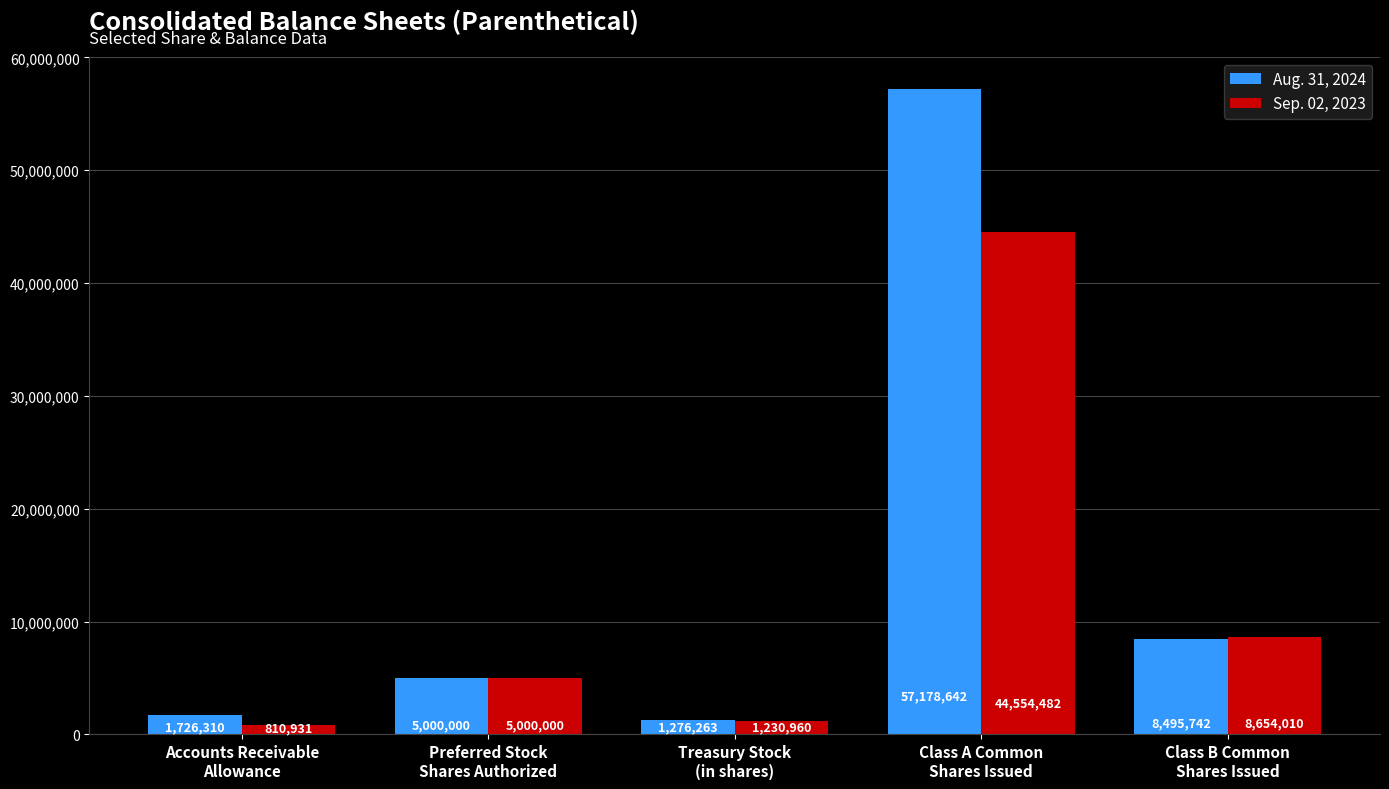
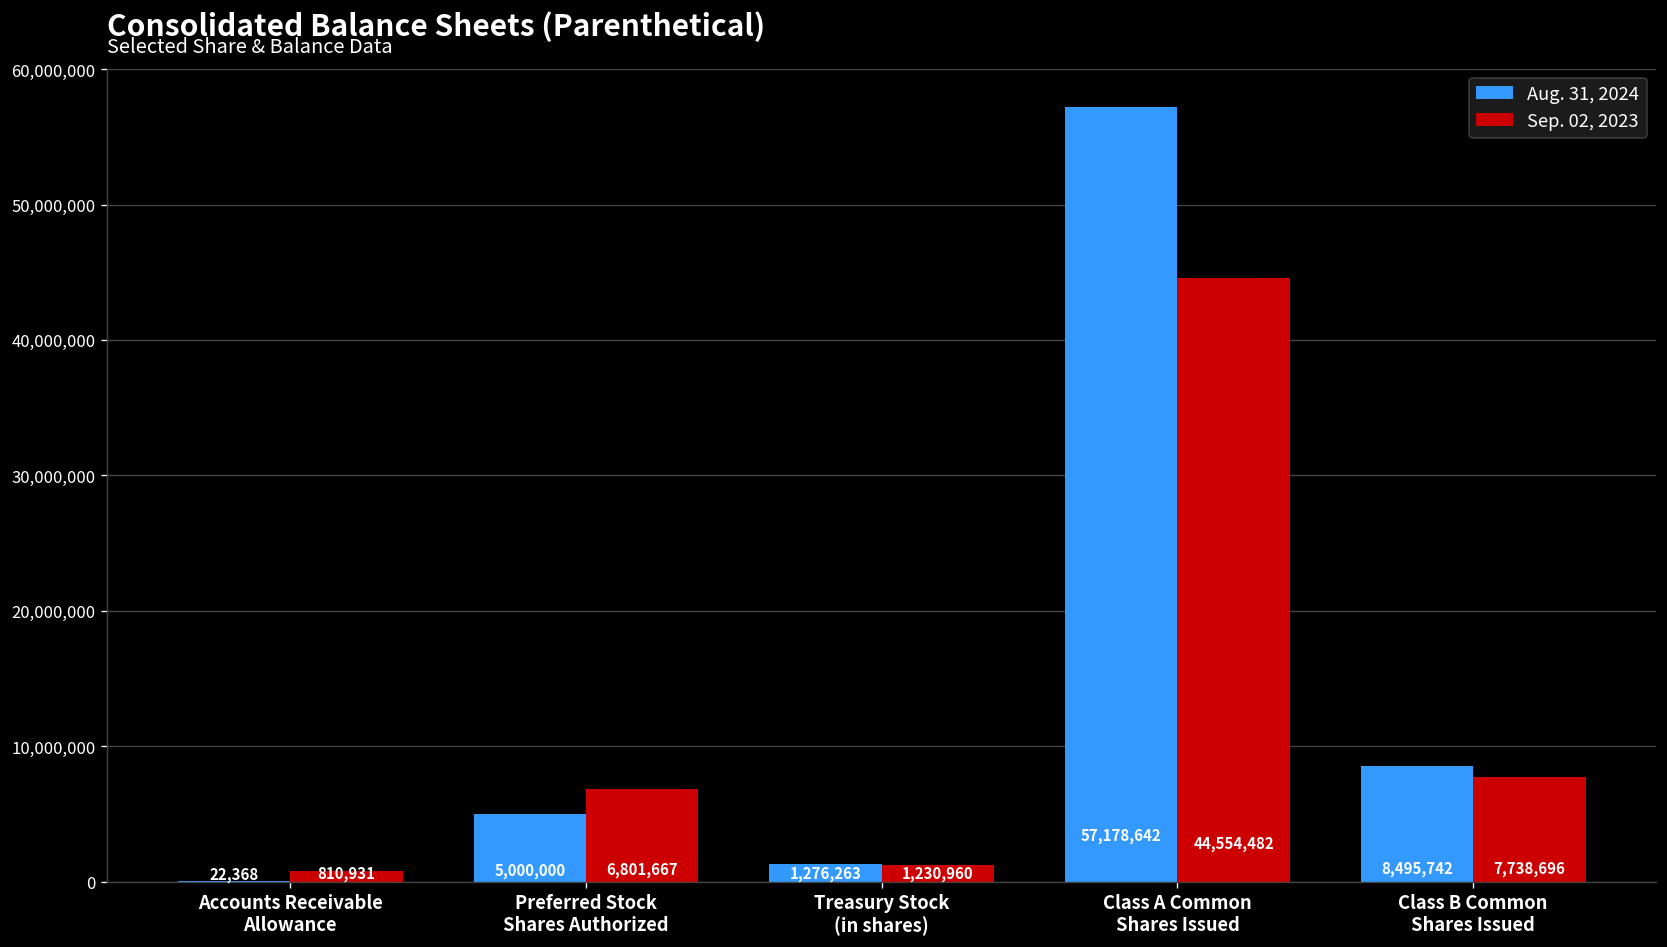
  {
    "Aug. 31, 2024": {
-     "Accounts Receivable Allowance": "1,726,310",
+     "Accounts Receivable Allowance": "22,368",
      "Preferred Stock Shares Authorized": "5,000,000",
      "Treasury Stock (in shares)": "1,276,263",
      "Class A Common Shares Issued": "57,178,642",
      "Class B Common Shares Issued": "8,495,742"
    },
    "Sep. 02, 2023": {
      "Accounts Receivable Allowance": "810,931",
-     "Preferred Stock Shares Authorized": "5,000,000",
+     "Preferred Stock Shares Authorized": "6,801,667",
      "Treasury Stock (in shares)": "1,230,960",
      "Class A Common Shares Issued": "44,554,482",
-     "Class B Common Shares Issued": "8,654,010"
+     "Class B Common Shares Issued": "7,738,696"
    }
  }
